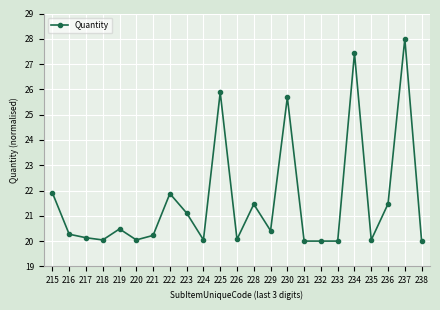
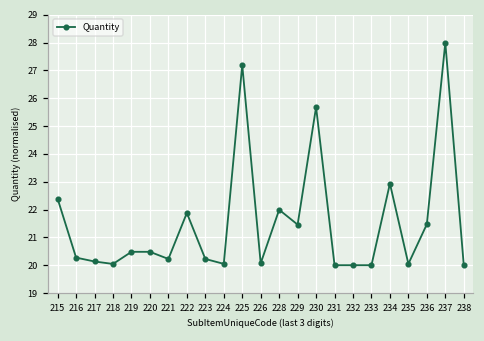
  {
-   "215": 21.9,
+   "215": 22.4,
    "216": 20.3,
    "217": 20.1,
    "218": 20.0,
    "219": 20.5,
-   "220": 20.0,
+   "220": 20.5,
    "221": 20.2,
    "222": 21.9,
-   "223": 21.1,
+   "223": 20.2,
    "224": 20.0,
-   "225": 25.9,
+   "225": 27.2,
    "226": 20.1,
-   "228": 21.5,
-   "229": 20.4,
+   "228": 22.0,
+   "229": 21.5,
    "230": 25.7,
    "231": 20.0,
    "232": 20.0,
    "233": 20.0,
-   "234": 27.4,
+   "234": 22.9,
    "235": 20.0,
    "236": 21.5,
    "237": 28.0,
    "238": 20.0
  }
